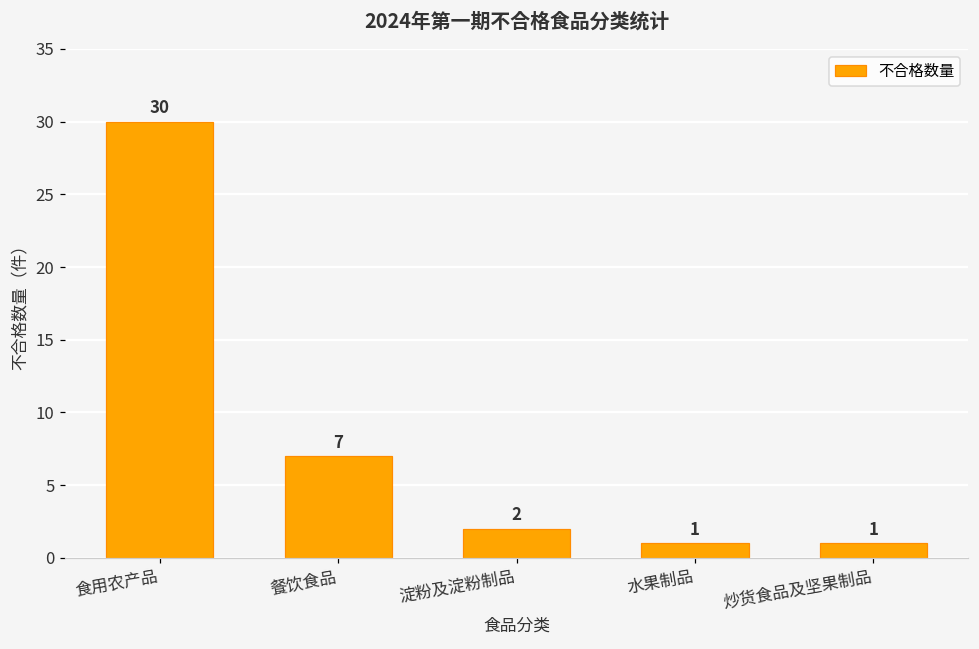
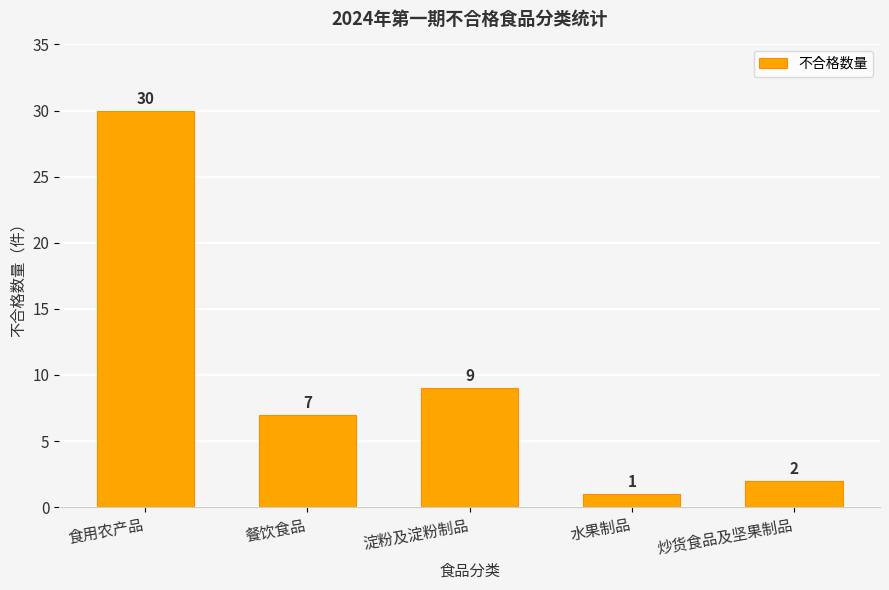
  {
    "食用农产品": 30,
    "餐饮食品": 7,
-   "淀粉及淀粉制品": 2,
+   "淀粉及淀粉制品": 9,
    "水果制品": 1,
-   "炒货食品及坚果制品": 1
+   "炒货食品及坚果制品": 2
  }
